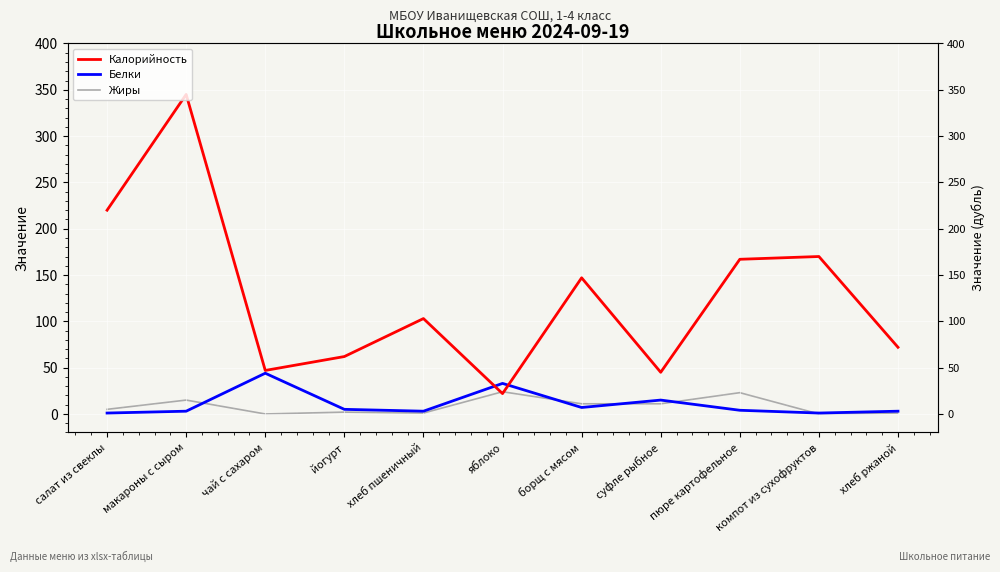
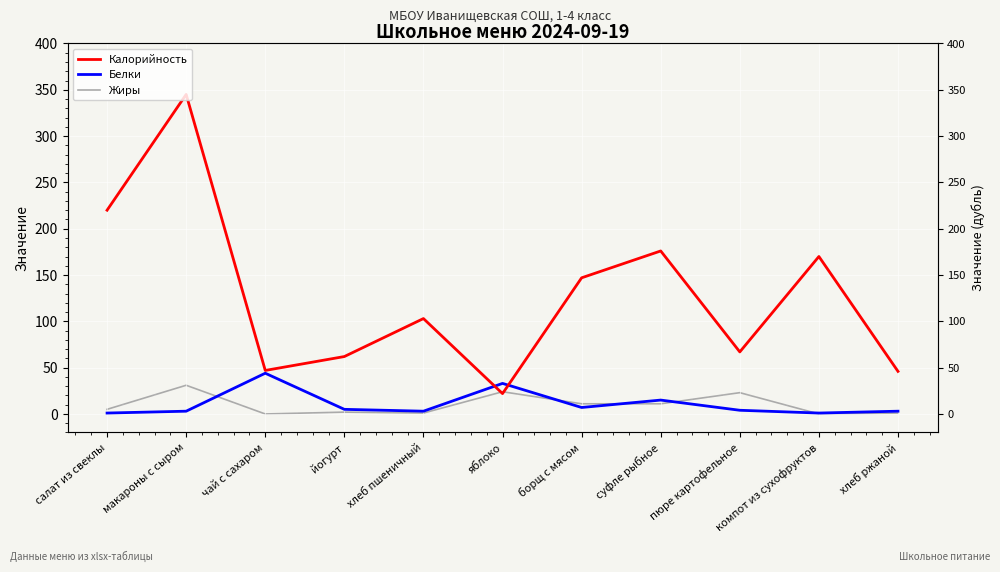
  {
    "Калорийность": {
      "салат из свеклы": 220,
      "чай с сахаром": 50,
      "йогурт": 60,
      "хлеб пшеничный": 100,
      "борщ с мясом": 150,
-     "суфле рыбное": 50,
-     "пюре картофельное": 170,
+     "суфле рыбное": 180,
+     "пюре картофельное": 70,
      "компот из сухофруктов": 170,
-     "хлеб ржаной": 70
+     "хлеб ржаной": 50
    },
    "Белки": {
      "салат из свеклы": 0,
      "макароны с сыром": 0,
      "чай с сахаром": 40,
      "йогурт": 10,
      "яблоко": 30,
      "борщ с мясом": 10,
      "суфле рыбное": 20,
      "пюре картофельное": 0
    },
    "Жиры": {
      "салат из свеклы": 10,
-     "макароны с сыром": 20,
+     "макароны с сыром": 30,
      "чай с сахаром": 0,
      "йогурт": 0,
      "борщ с мясом": 10,
      "суфле рыбное": 10,
      "пюре картофельное": 20
    }
  }
